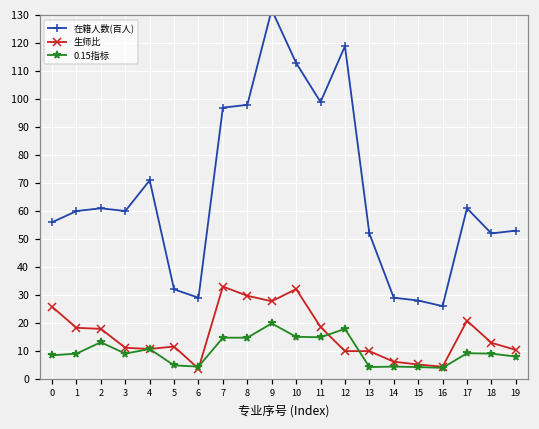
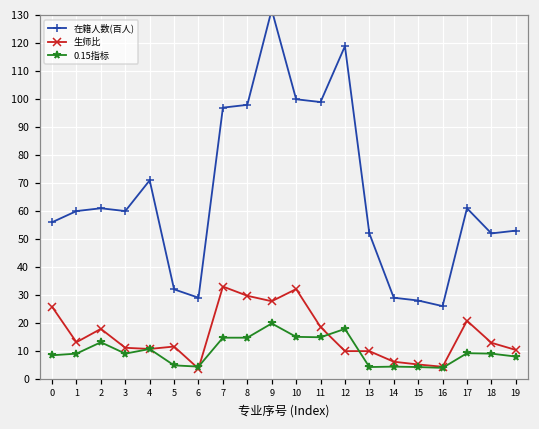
  {
    "在籍人数(百人)": {
      "0": 56,
      "1": 60,
      "2": 61,
      "3": 60,
      "4": 71,
      "5": 32,
      "6": 29,
      "7": 97,
      "8": 98,
-     "10": 113,
+     "10": 100,
      "11": 99,
      "12": 119,
      "13": 52,
      "14": 29,
      "15": 28,
      "16": 26,
      "17": 61,
      "18": 52,
      "19": 53
    },
    "生师比": {
      "0": 26,
-     "1": 18,
+     "1": 13,
      "2": 18,
      "3": 11,
      "5": 12,
      "7": 33,
      "8": 30,
      "9": 28,
      "10": 32,
      "11": 19,
      "12": 10,
      "13": 10,
      "14": 6,
      "17": 21,
      "18": 13,
      "19": 10
    },
    "0.15指标": {
      "0": 8,
      "1": 9,
      "2": 13,
      "3": 9,
      "5": 5,
      "7": 15,
      "8": 15,
      "9": 20,
      "10": 15,
      "11": 15,
      "12": 18,
      "13": 4,
      "14": 4,
      "17": 9,
      "18": 9,
      "19": 8
    }
  }
